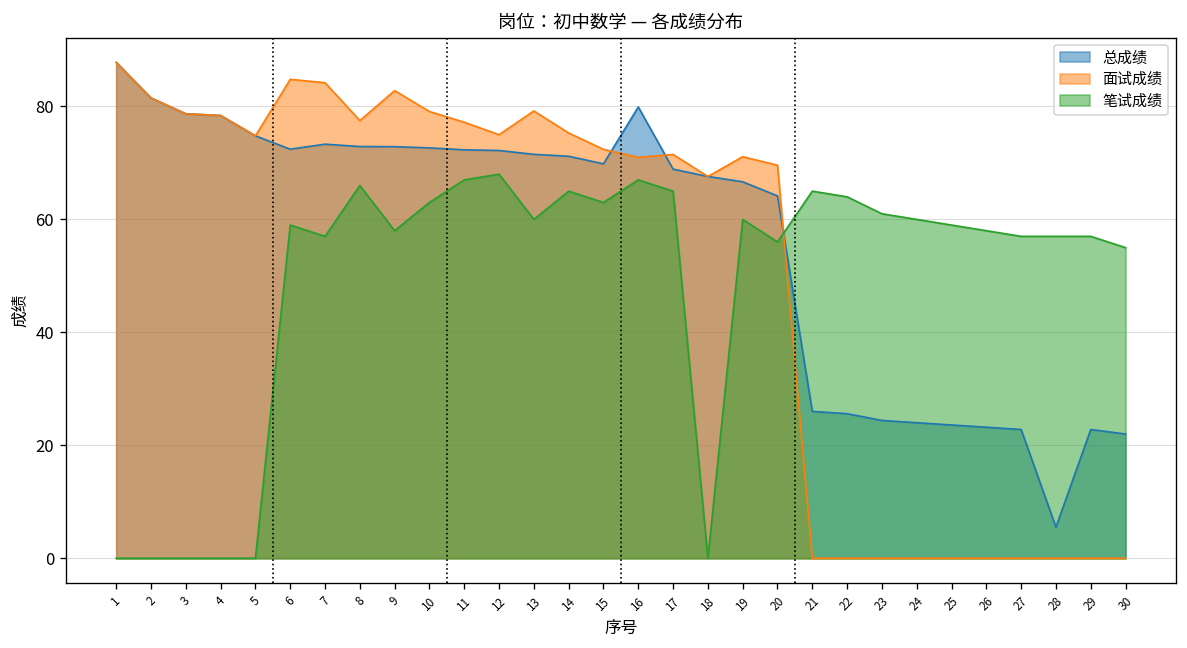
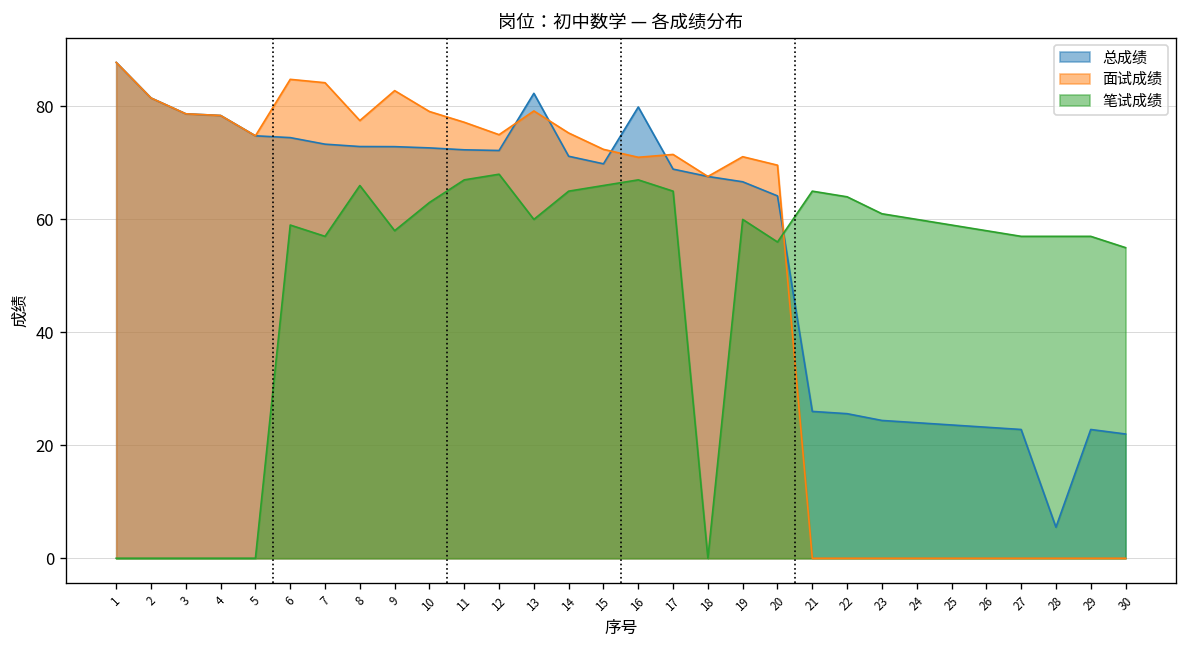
  {
    "总成绩": {
-     "6": 72,
+     "6": 74,
      "7": 73,
      "8": 73,
      "9": 73,
      "10": 73,
      "11": 72,
      "12": 72,
-     "13": 72,
+     "13": 82,
      "14": 71,
      "15": 70,
      "16": 80,
      "17": 69,
      "19": 67,
      "20": 64,
      "21": 26,
      "22": 26,
      "23": 24,
      "24": 24,
      "25": 24,
      "26": 23,
      "27": 23,
      "28": 6,
      "29": 23,
      "30": 22
    },
    "面试成绩": {
      "6": 85,
      "7": 84,
      "8": 78,
      "9": 83,
      "10": 79,
      "11": 77,
      "12": 75,
      "13": 79,
      "14": 75,
      "15": 72,
      "16": 71,
      "17": 72,
      "19": 71,
      "20": 70,
      "21": 0,
      "22": 0,
      "23": 0,
      "24": 0,
      "25": 0,
      "26": 0,
      "27": 0,
      "28": 0,
      "29": 0,
      "30": 0
    },
    "笔试成绩": {
      "1": 0,
      "2": 0,
      "3": 0,
      "4": 0,
      "5": 0,
      "6": 59,
      "7": 57,
      "8": 66,
      "9": 58,
      "10": 63,
      "11": 67,
      "12": 68,
      "13": 60,
      "14": 65,
-     "15": 63,
+     "15": 66,
      "16": 67,
      "17": 65,
      "18": 0,
      "19": 60,
      "20": 56,
      "21": 65,
      "22": 64,
      "23": 61,
      "24": 60,
      "25": 59,
      "26": 58,
      "27": 57,
      "28": 57,
      "29": 57,
      "30": 55
    }
  }
